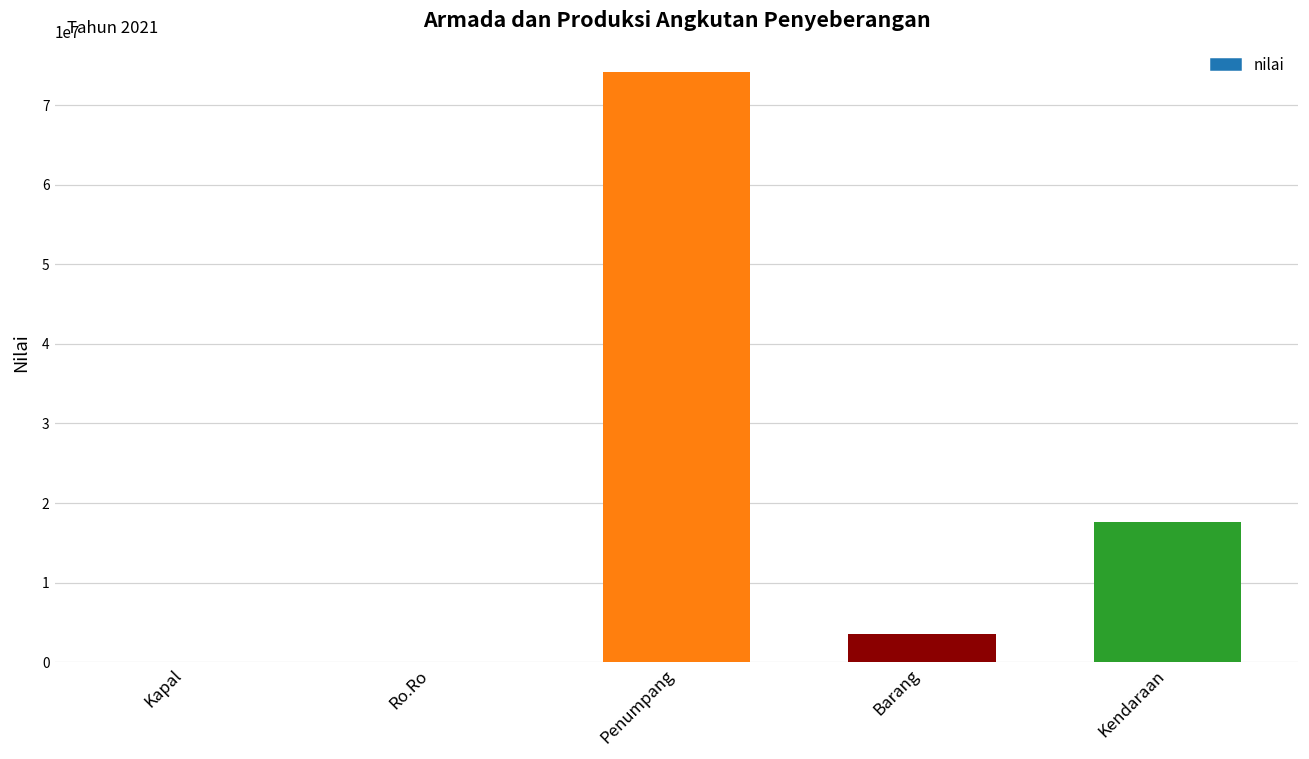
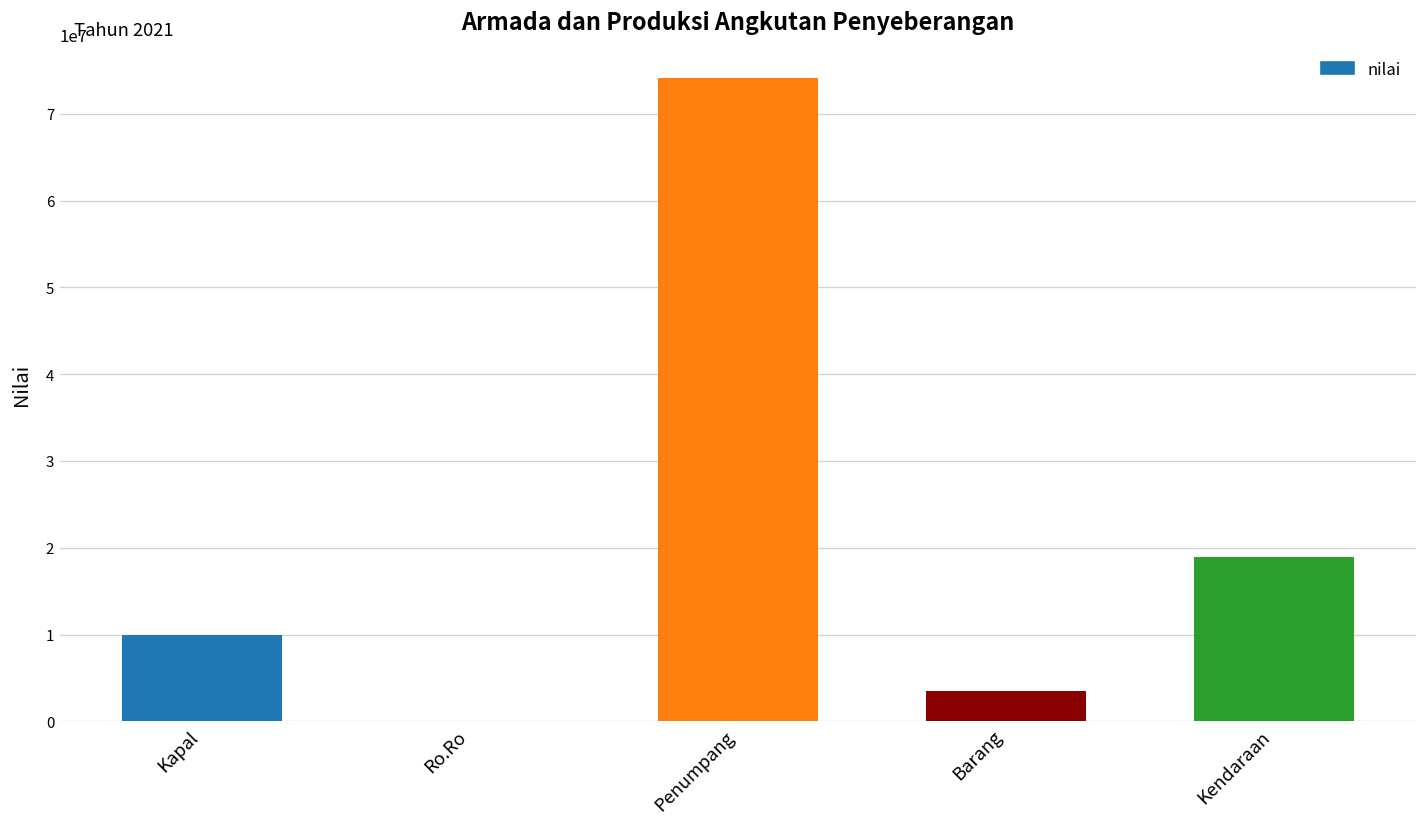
  {
-   "Kapal": 0,
+   "Kapal": 10000000,
    "Ro.Ro": 0,
    "Penumpang": 74000000,
    "Barang": 4000000,
-   "Kendaraan": 18000000
+   "Kendaraan": 19000000
  }
